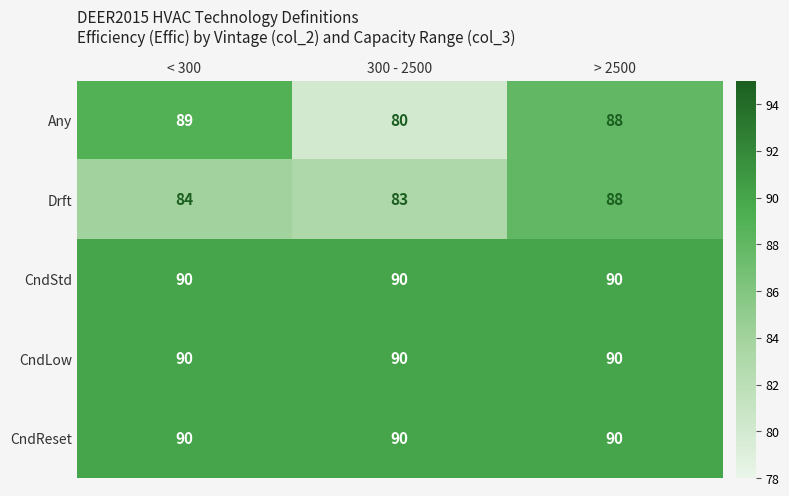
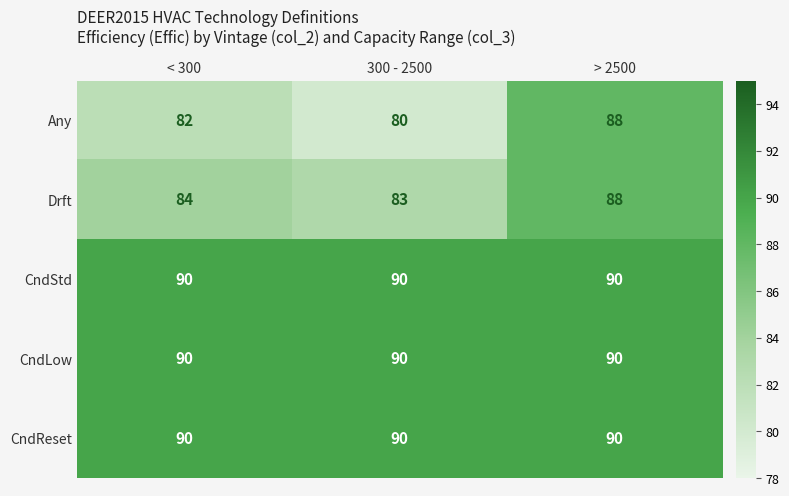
  {
    "Any": {
-     "< 300": 89,
+     "< 300": 82,
      "300 - 2500": 80,
      "> 2500": 88
    },
    "Drft": {
      "< 300": 84,
      "300 - 2500": 83,
      "> 2500": 88
    },
    "CndStd": {
      "< 300": 90,
      "300 - 2500": 90,
      "> 2500": 90
    },
    "CndLow": {
      "< 300": 90,
      "300 - 2500": 90,
      "> 2500": 90
    },
    "CndReset": {
      "< 300": 90,
      "300 - 2500": 90,
      "> 2500": 90
    }
  }
